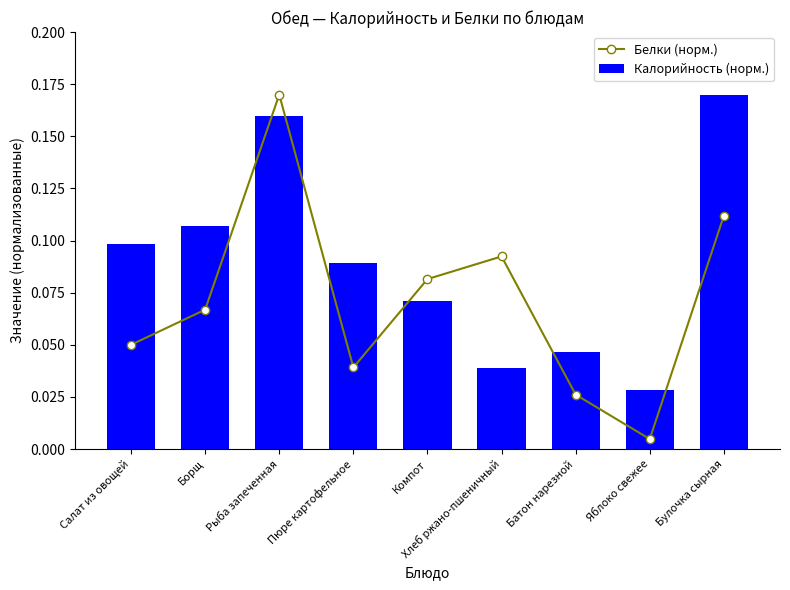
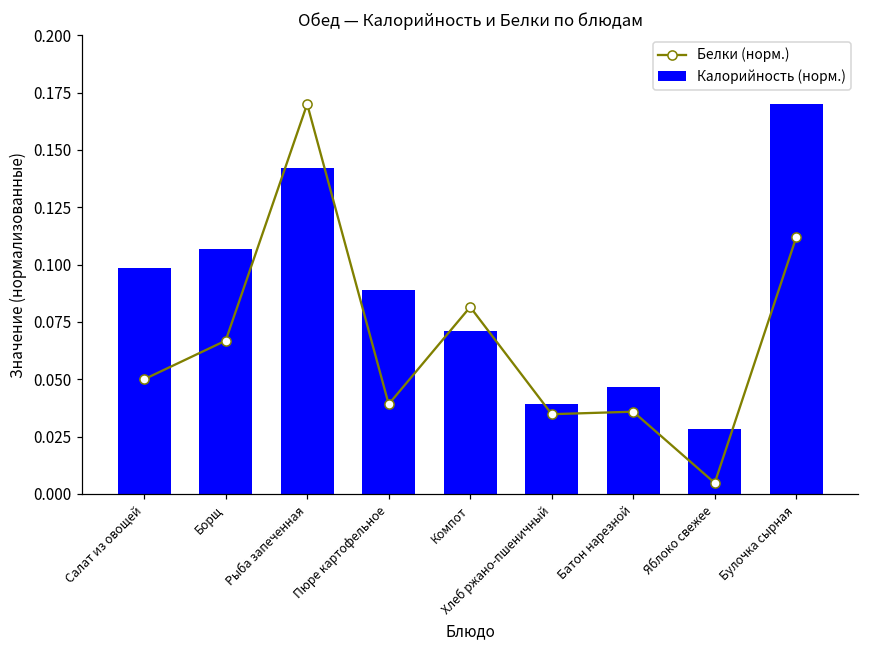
  {
    "Белки (норм.)": {
      "Салат из овощей": 0.050,
      "Борщ": 0.067,
      "Рыба запеченная": 0.170,
      "Пюре картофельное": 0.039,
      "Компот": 0.082,
-     "Хлеб ржано-пшеничный": 0.092,
-     "Батон нарезной": 0.026,
+     "Хлеб ржано-пшеничный": 0.035,
+     "Батон нарезной": 0.036,
      "Яблоко свежее": 0.005,
      "Булочка сырная": 0.112
    },
    "Калорийность (норм.)": {
      "Салат из овощей": 0.098,
      "Борщ": 0.107,
-     "Рыба запеченная": 0.160,
+     "Рыба запеченная": 0.142,
      "Пюре картофельное": 0.089,
      "Компот": 0.071,
      "Хлеб ржано-пшеничный": 0.039,
      "Батон нарезной": 0.047,
      "Яблоко свежее": 0.028,
      "Булочка сырная": 0.170
    }
  }
